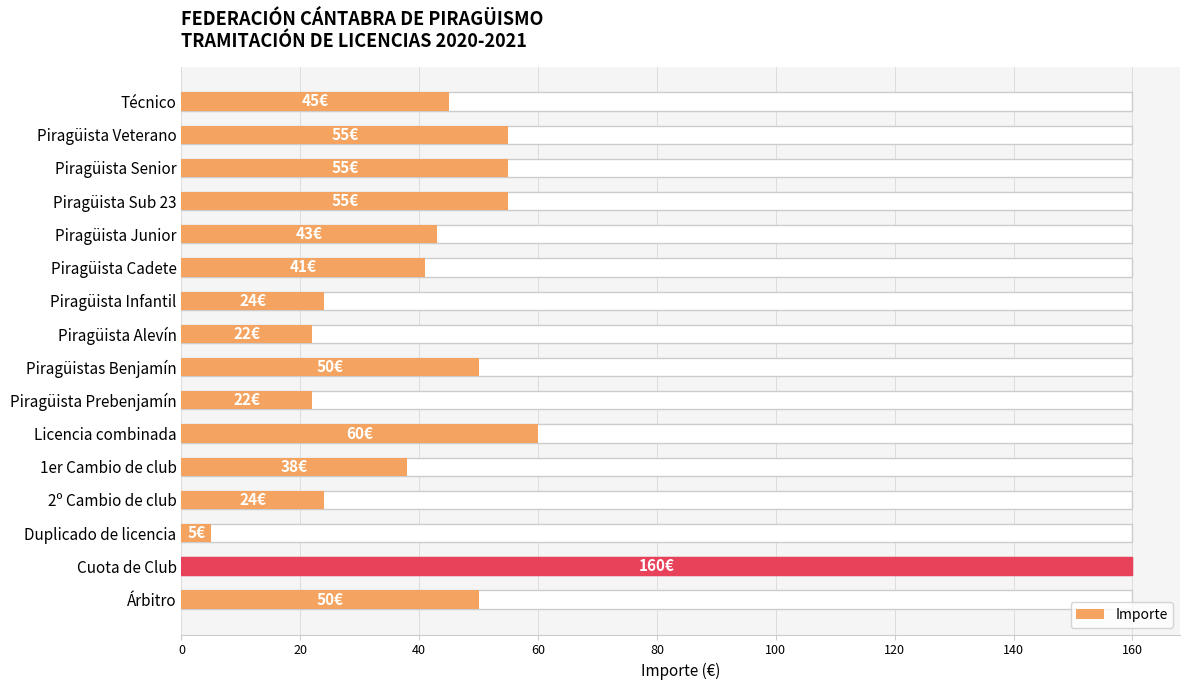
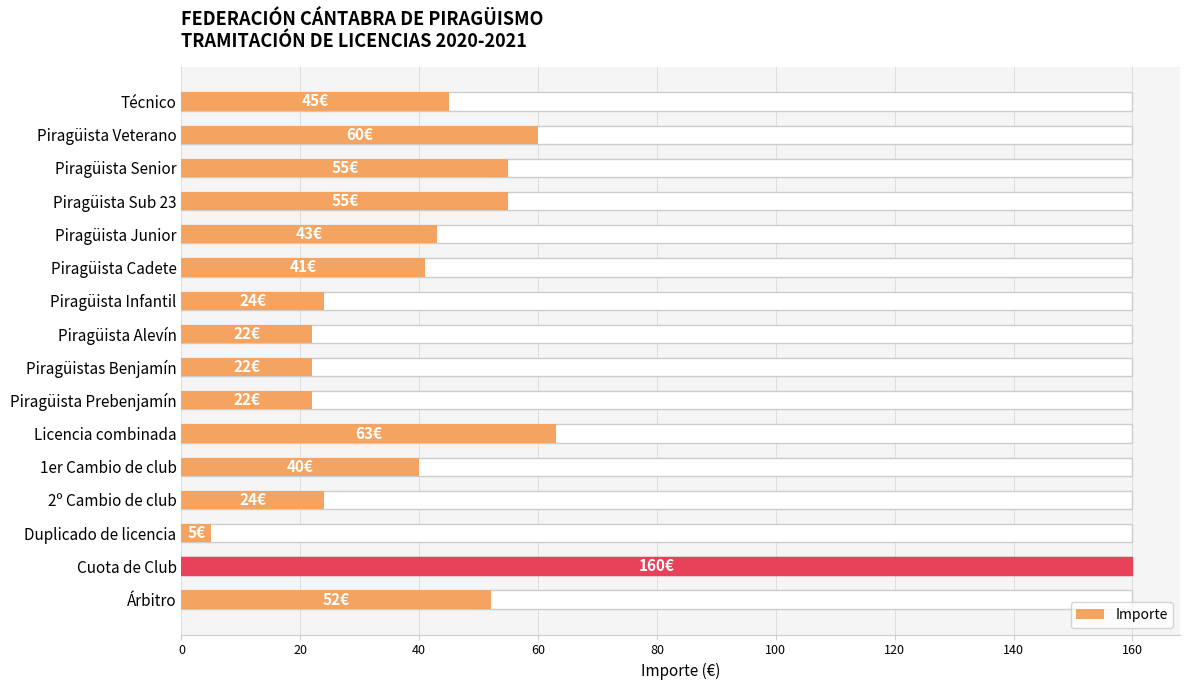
  {
    "Importe": {
-     "Piragüista Veterano": "55€",
-     "Piragüistas Benjamín": "50€",
-     "Licencia combinada": "60€",
-     "1er Cambio de club": "38€",
+     "Piragüista Veterano": "60€",
+     "Piragüistas Benjamín": "22€",
+     "Licencia combinada": "63€",
+     "1er Cambio de club": "40€",
      "Cuota de Club": "160€",
-     "Árbitro": "50€"
+     "Árbitro": "52€"
    }
  }
